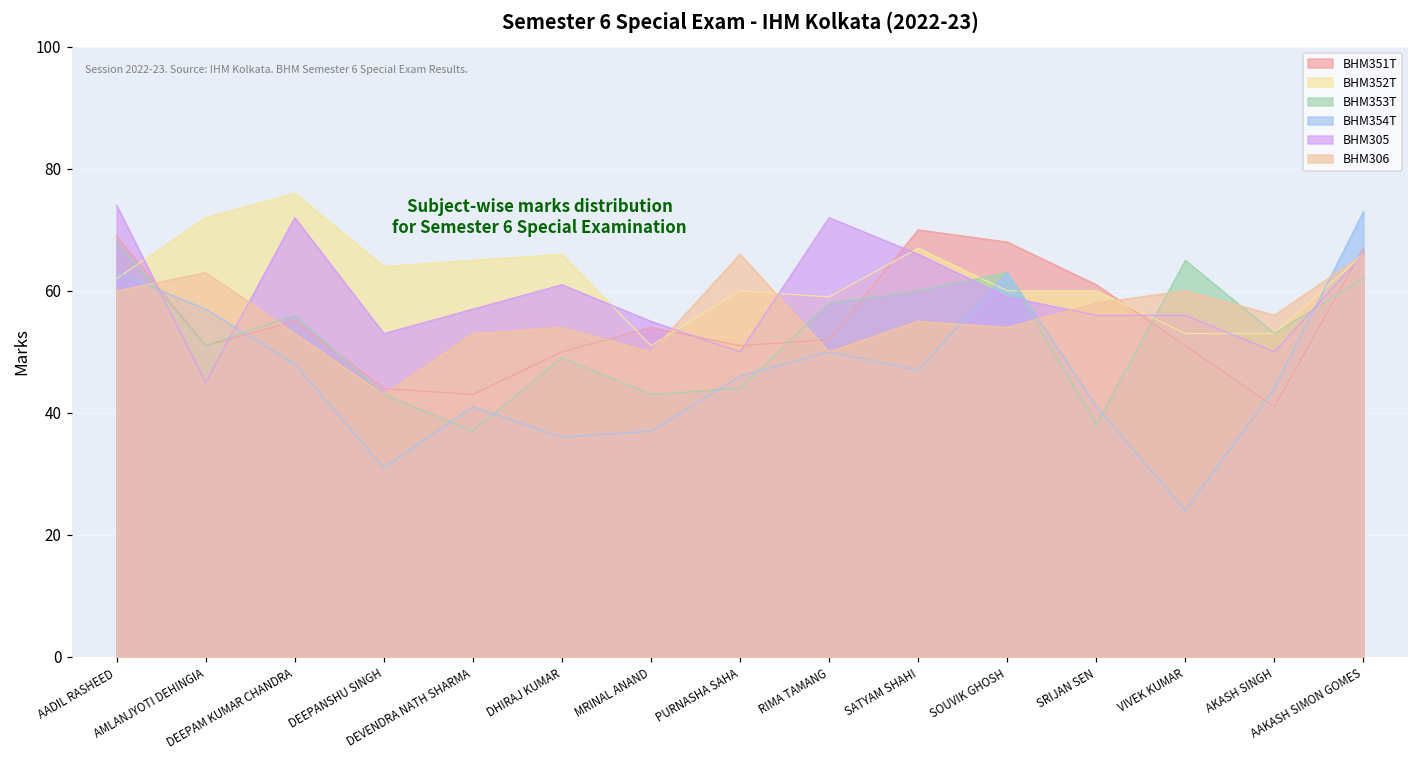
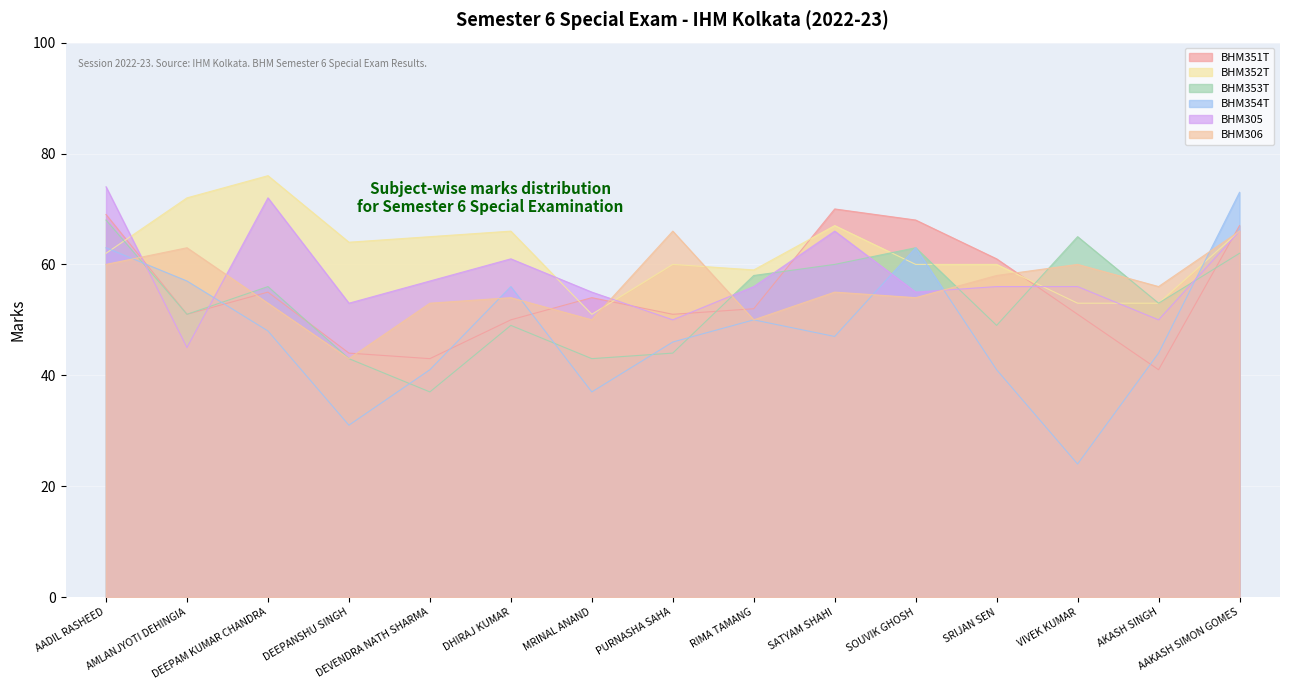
  {
    "BHM353T": {
      "AADIL RASHEED": 68,
      "DEEPAM KUMAR CHANDRA": 56,
      "DEVENDRA NATH SHARMA": 37,
      "DHIRAJ KUMAR": 49,
      "MRINAL ANAND": 43,
      "PURNASHA SAHA": 44,
      "RIMA TAMANG": 58,
      "SATYAM SHAHI": 60,
-     "SRIJAN SEN": 38,
+     "SRIJAN SEN": 49,
      "VIVEK KUMAR": 65,
      "AAKASH SIMON GOMES": 62
    },
    "BHM354T": {
      "AADIL RASHEED": 63,
      "AMLANJYOTI DEHINGIA": 57,
      "DEEPAM KUMAR CHANDRA": 48,
      "DEEPANSHU SINGH": 31,
      "DEVENDRA NATH SHARMA": 41,
-     "DHIRAJ KUMAR": 36,
+     "DHIRAJ KUMAR": 56,
      "MRINAL ANAND": 37,
      "PURNASHA SAHA": 46,
      "SATYAM SHAHI": 47,
      "SRIJAN SEN": 41,
      "VIVEK KUMAR": 24,
      "AKASH SINGH": 44,
      "AAKASH SIMON GOMES": 73
    },
    "BHM305": {
      "AADIL RASHEED": 74,
      "AMLANJYOTI DEHINGIA": 45,
      "DEEPAM KUMAR CHANDRA": 72,
      "DEEPANSHU SINGH": 53,
      "DEVENDRA NATH SHARMA": 57,
      "DHIRAJ KUMAR": 61,
      "MRINAL ANAND": 55,
      "PURNASHA SAHA": 50,
-     "RIMA TAMANG": 72,
+     "RIMA TAMANG": 56,
      "SATYAM SHAHI": 66,
-     "SOUVIK GHOSH": 59,
+     "SOUVIK GHOSH": 55,
      "SRIJAN SEN": 56,
      "VIVEK KUMAR": 56,
      "AKASH SINGH": 50
    }
  }
